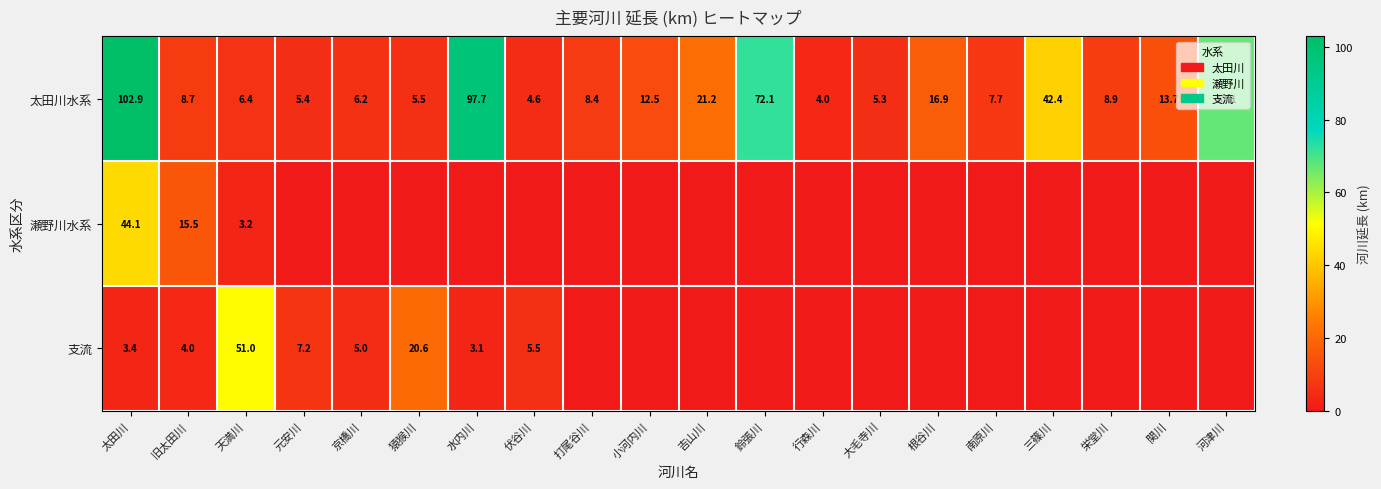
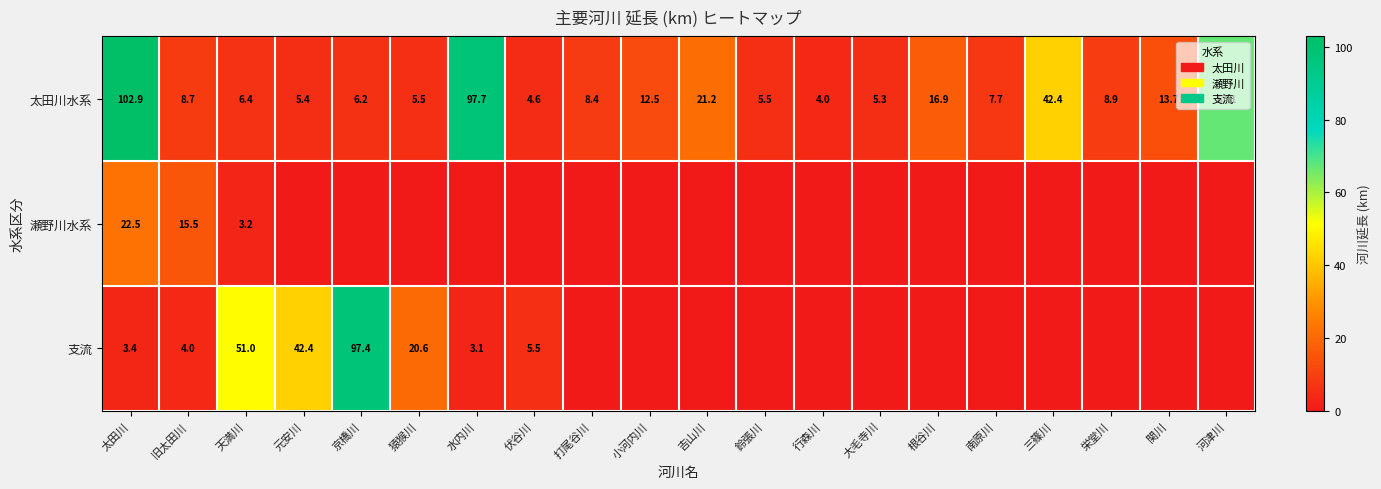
  {
    "太田川水系": {
      "太田川": 102.9,
      "旧太田川": 8.7,
      "天満川": 6.4,
      "元安川": 5.4,
      "京橋川": 6.2,
      "猿猴川": 5.5,
      "水内川": 97.7,
      "伏谷川": 4.6,
      "打尾谷川": 8.4,
      "小河内川": 12.5,
      "吉山川": 21.2,
-     "鈴張川": 72.1,
+     "鈴張川": 5.5,
      "行森川": 4.0,
      "大毛寺川": 5.3,
      "根谷川": 16.9,
      "南原川": 7.7,
      "三篠川": 42.4,
      "栄堂川": 8.9
    },
    "瀬野川水系": {
-     "太田川": 44.1,
+     "太田川": 22.5,
      "旧太田川": 15.5,
      "天満川": 3.2
    },
    "支流": {
      "太田川": 3.4,
      "旧太田川": 4.0,
      "天満川": 51.0,
-     "元安川": 7.2,
-     "京橋川": 5.0,
+     "元安川": 42.4,
+     "京橋川": 97.4,
      "猿猴川": 20.6,
      "水内川": 3.1,
      "伏谷川": 5.5
    }
  }
